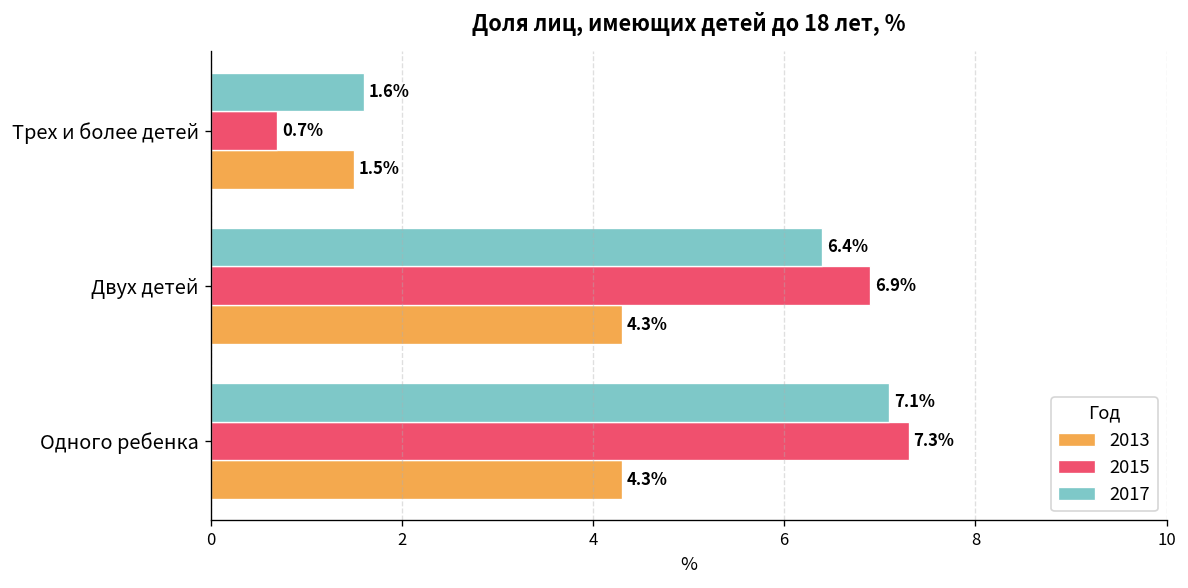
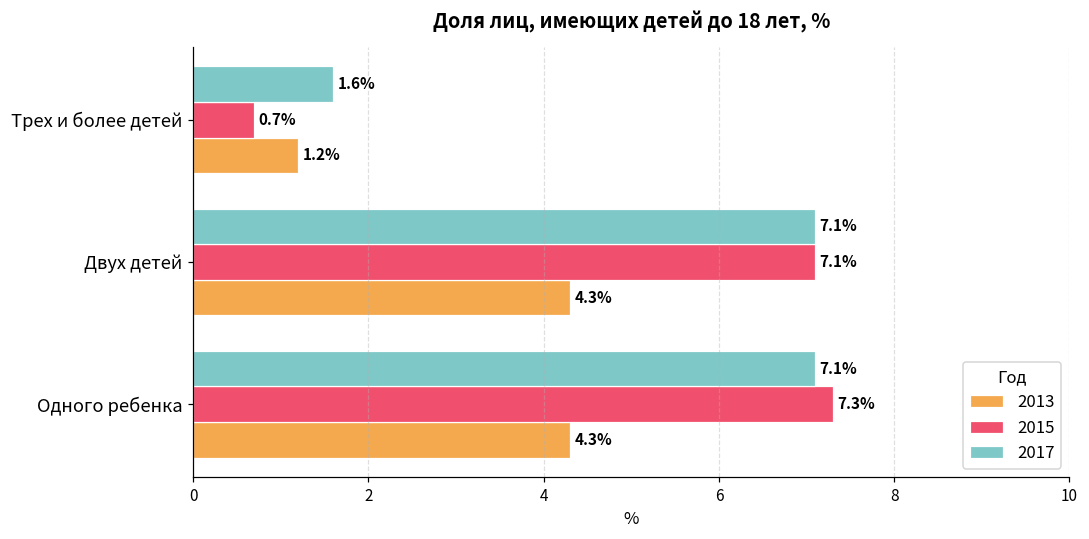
  {
    "2013": {
-     "Трех и более детей": "1.5%",
+     "Трех и более детей": "1.2%",
      "Двух детей": "4.3%",
      "Одного ребенка": "4.3%"
    },
    "2015": {
      "Трех и более детей": "0.7%",
-     "Двух детей": "6.9%",
+     "Двух детей": "7.1%",
      "Одного ребенка": "7.3%"
    },
    "2017": {
      "Трех и более детей": "1.6%",
-     "Двух детей": "6.4%",
+     "Двух детей": "7.1%",
      "Одного ребенка": "7.1%"
    }
  }
